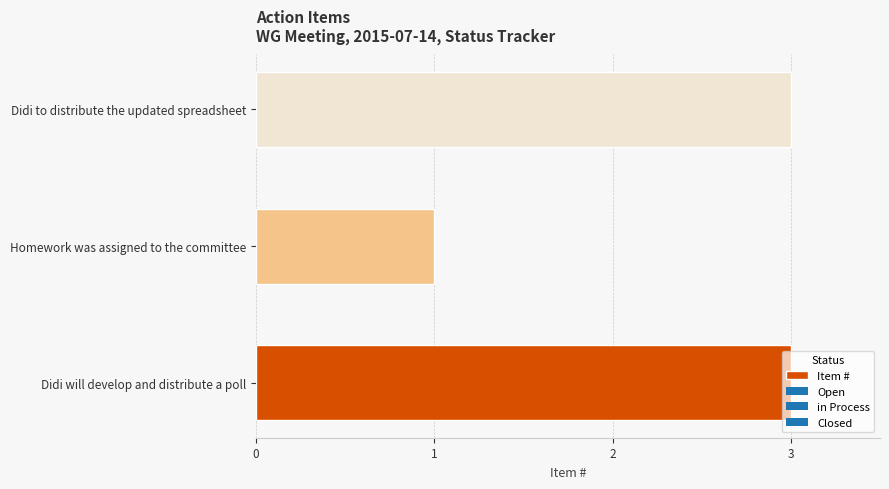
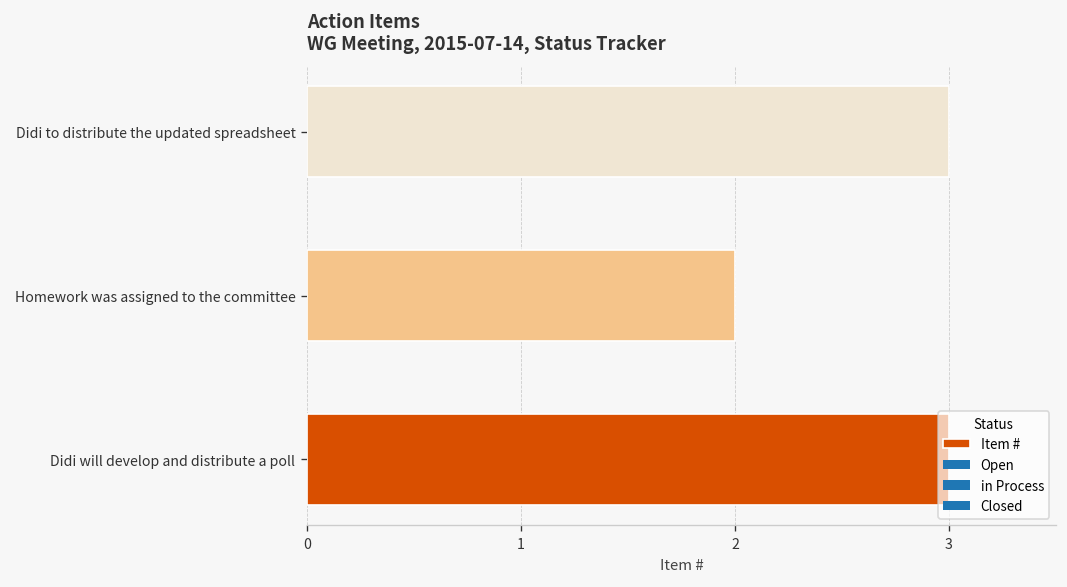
  {
    "Didi to distribute the updated spreadsheet": 3,
-   "Homework was assigned to the committee": 1
+   "Homework was assigned to the committee": 2
  }
